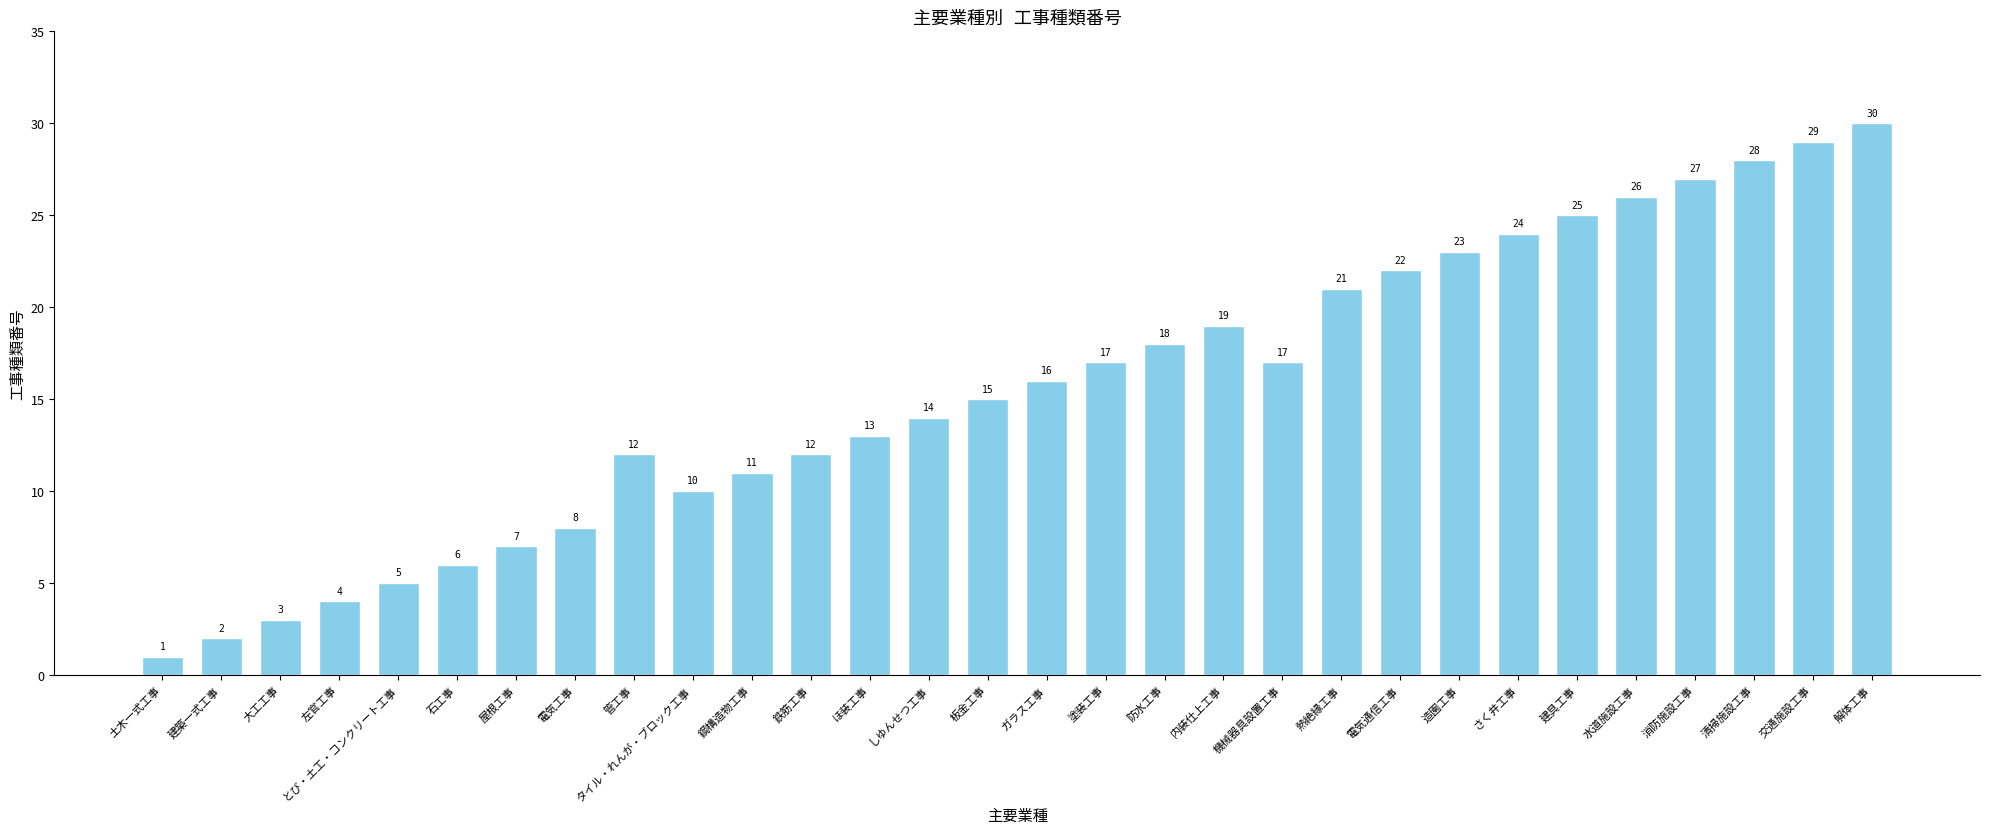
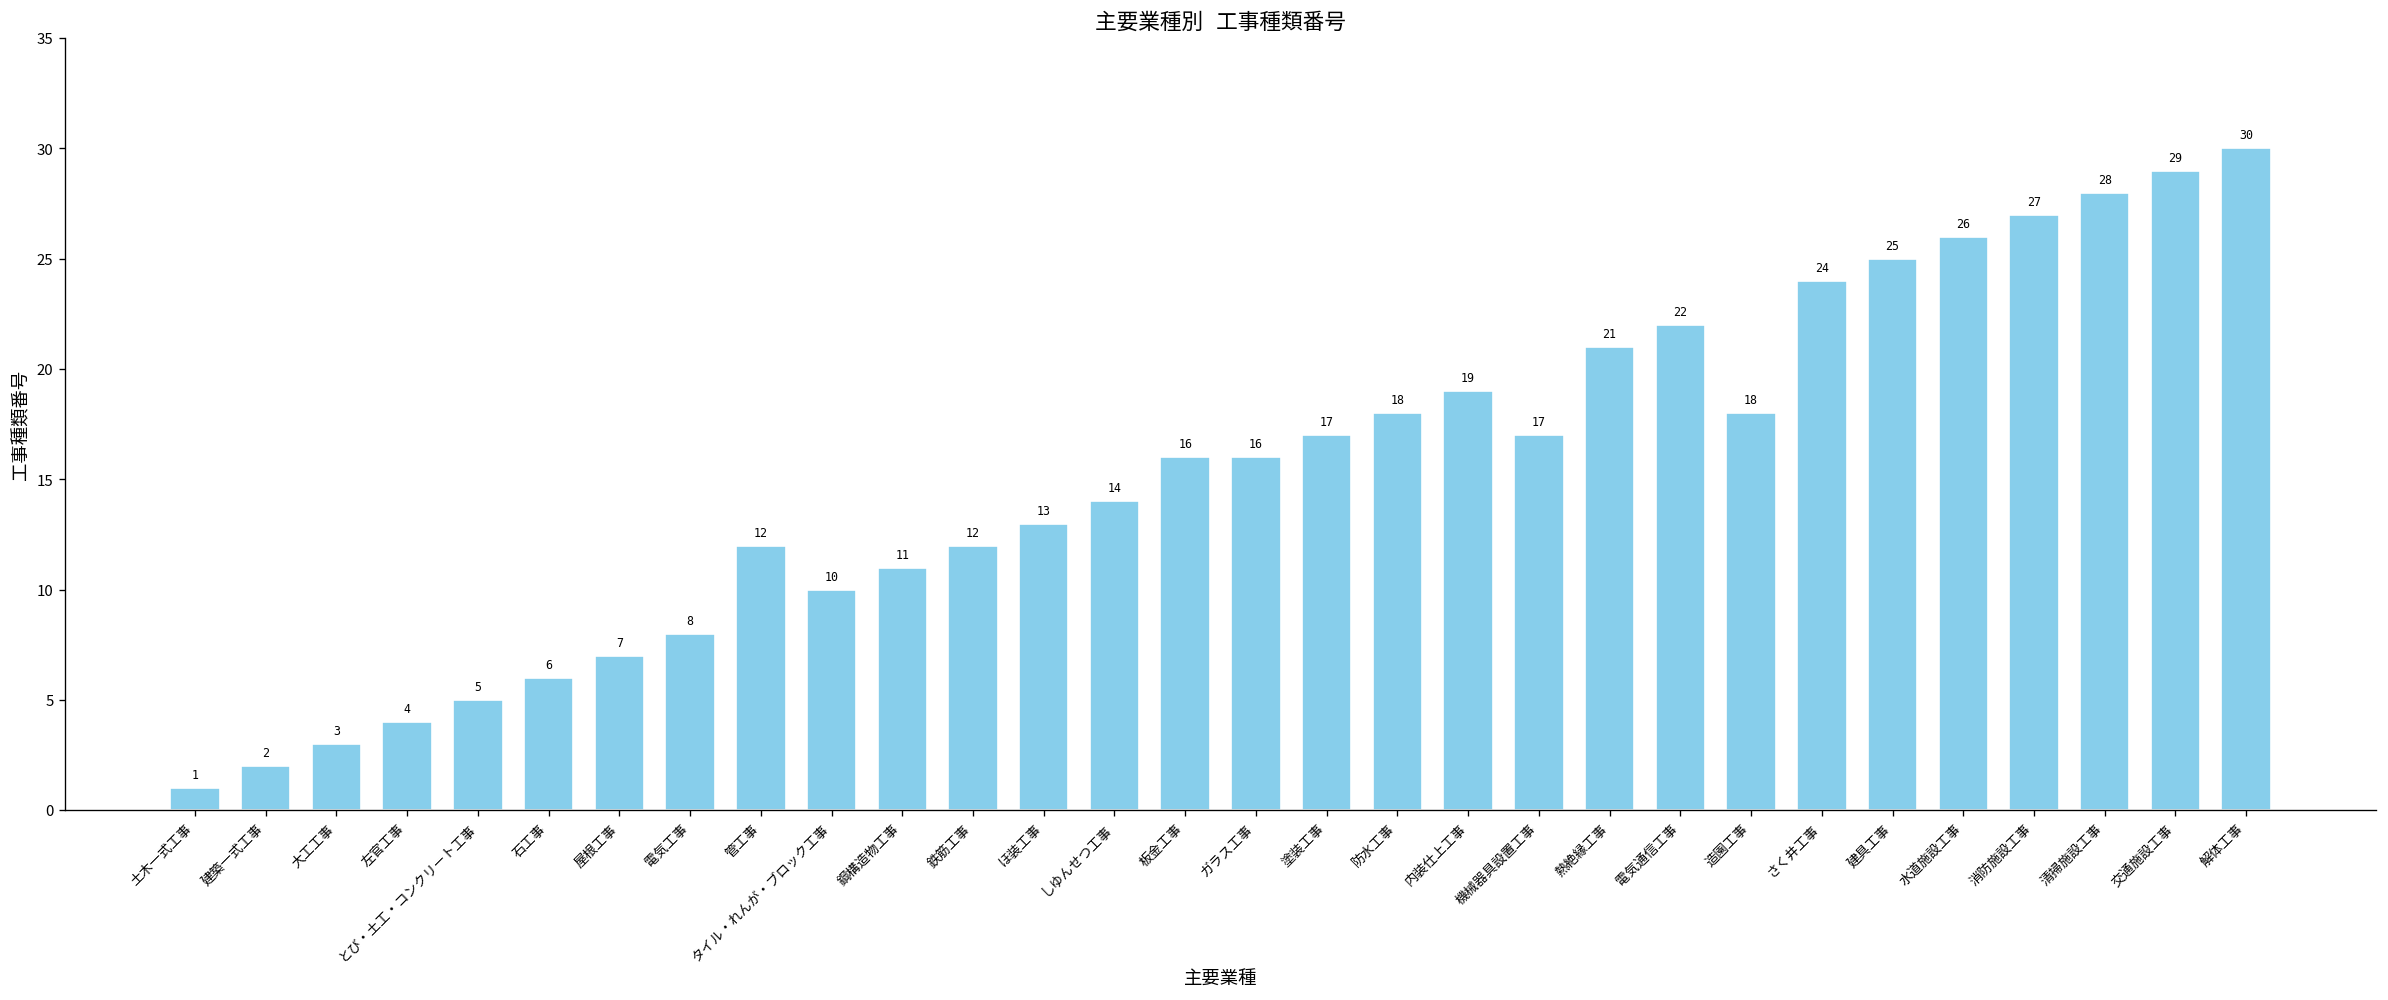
  {
    "土木一式工事": 1,
    "建築一式工事": 2,
    "大工工事": 3,
    "左官工事": 4,
    "とび・土工・コンクリート工事": 5,
    "石工事": 6,
    "屋根工事": 7,
    "電気工事": 8,
    "管工事": 12,
    "タイル・れんが・ブロック工事": 10,
    "鋼構造物工事": 11,
    "鉄筋工事": 12,
    "ほ装工事": 13,
    "しゆんせつ工事": 14,
-   "板金工事": 15,
+   "板金工事": 16,
    "ガラス工事": 16,
    "塗装工事": 17,
    "防水工事": 18,
    "内装仕上工事": 19,
    "機械器具設置工事": 17,
    "熱絶縁工事": 21,
    "電気通信工事": 22,
-   "造園工事": 23,
+   "造園工事": 18,
    "さく井工事": 24,
    "建具工事": 25,
    "水道施設工事": 26,
    "消防施設工事": 27,
    "清掃施設工事": 28,
    "交通施設工事": 29,
    "解体工事": 30
  }
